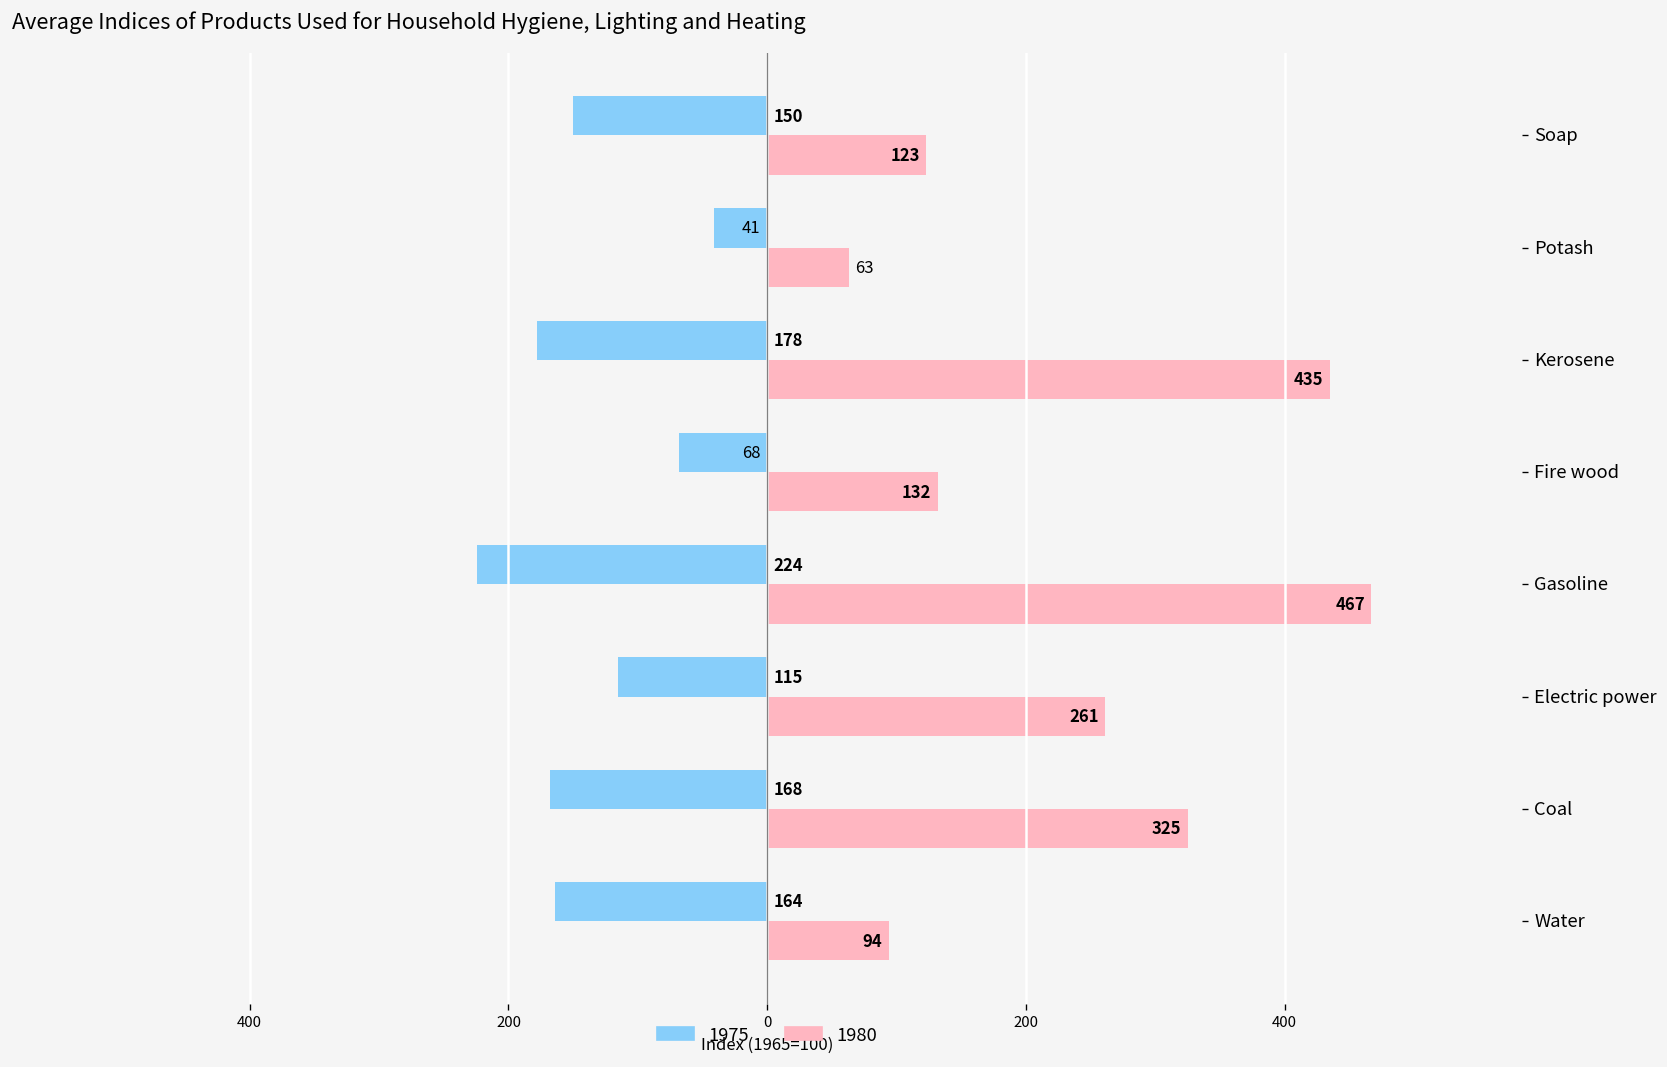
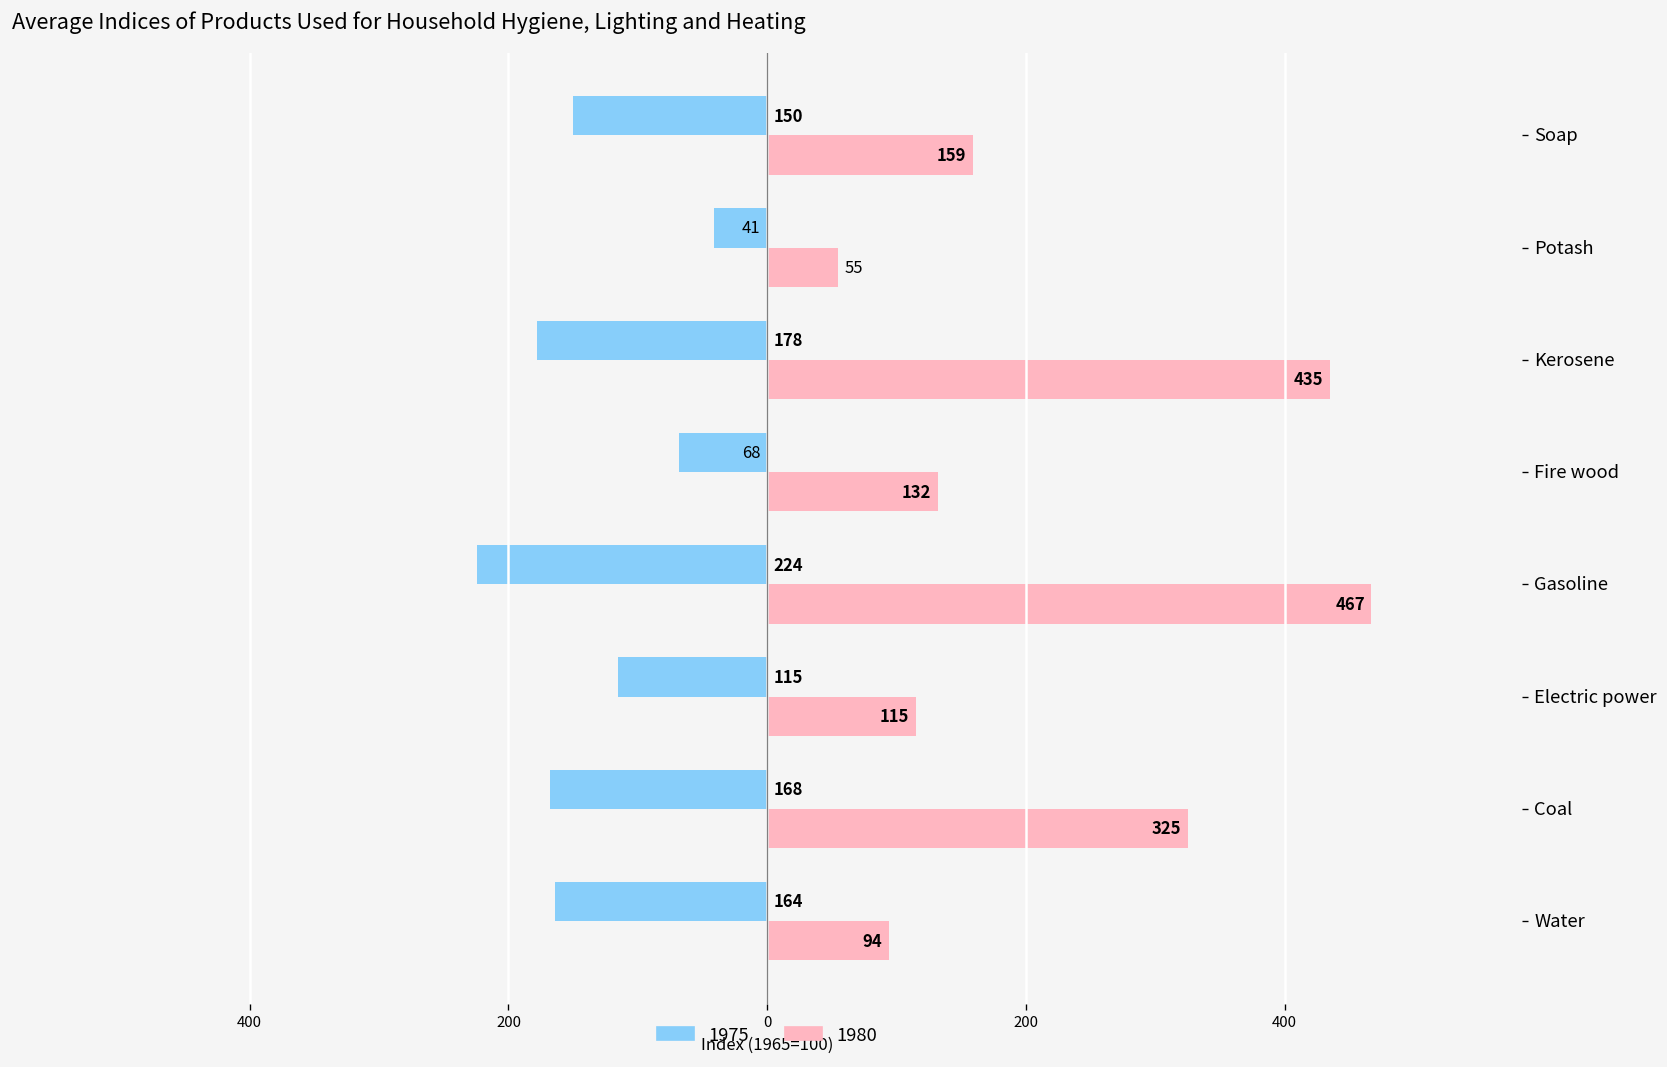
  {
    "1980": {
-     "Soap": 123,
-     "Potash": 63,
+     "Soap": 159,
+     "Potash": 55,
      "Kerosene": 435,
      "Fire wood": 132,
      "Gasoline": 467,
-     "Electric power": 261,
+     "Electric power": 115,
      "Coal": 325,
      "Water": 94
    }
  }
